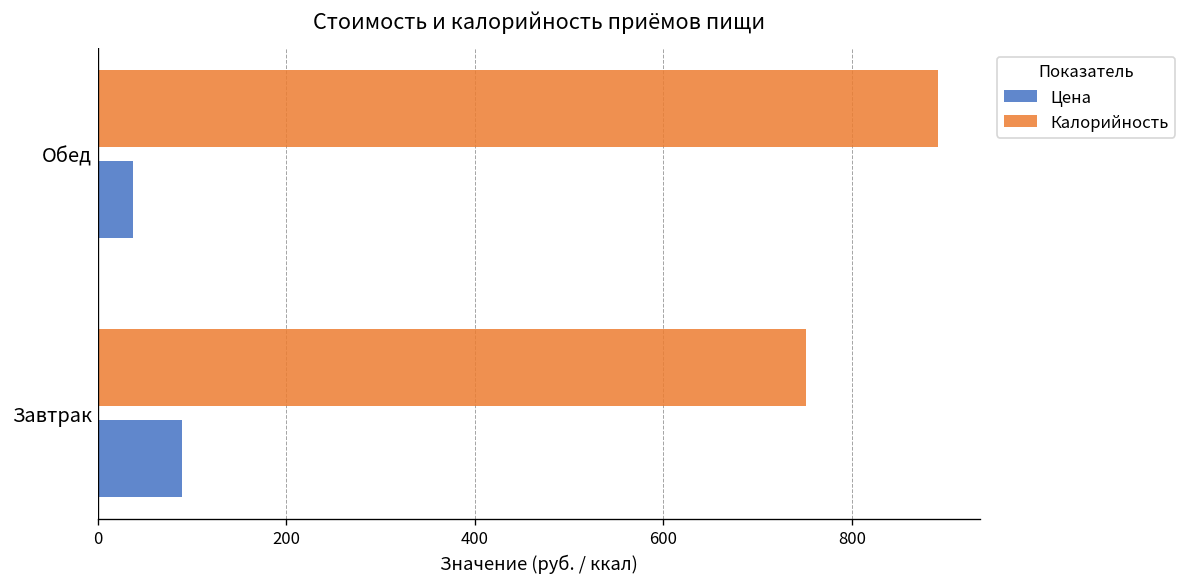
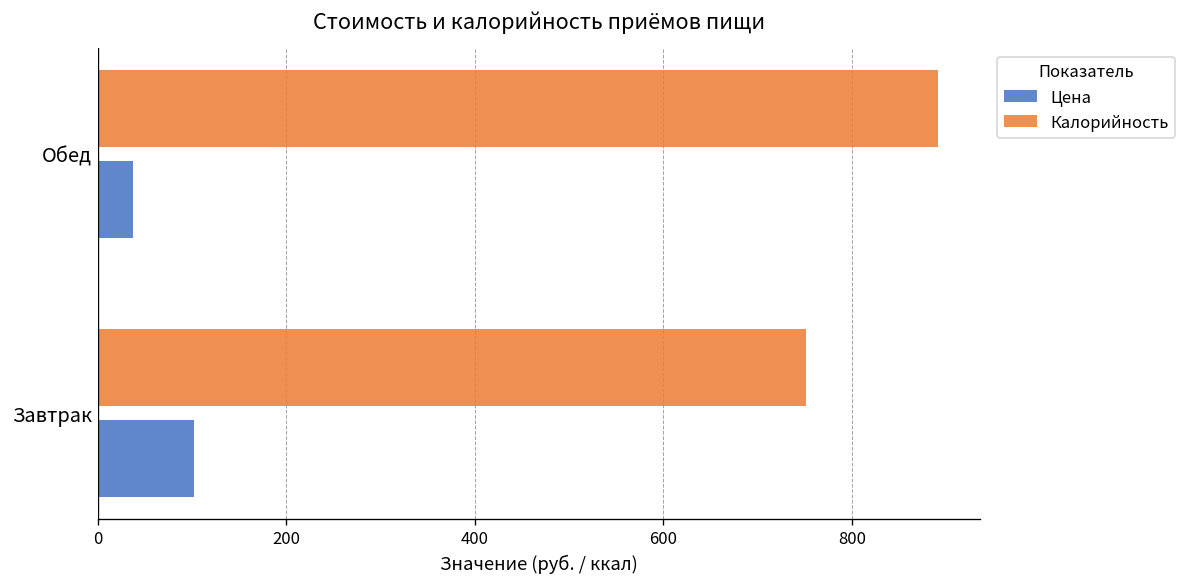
  {
    "Цена": {
      "Обед": 40,
-     "Завтрак": 90
+     "Завтрак": 100
    },
    "Калорийность": {
      "Обед": 890,
      "Завтрак": 750
    }
  }
